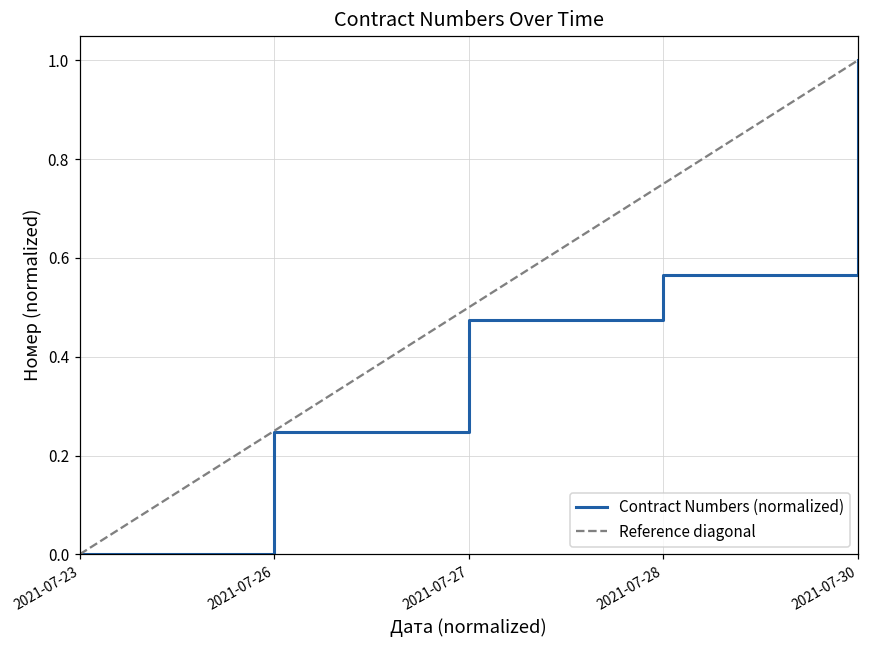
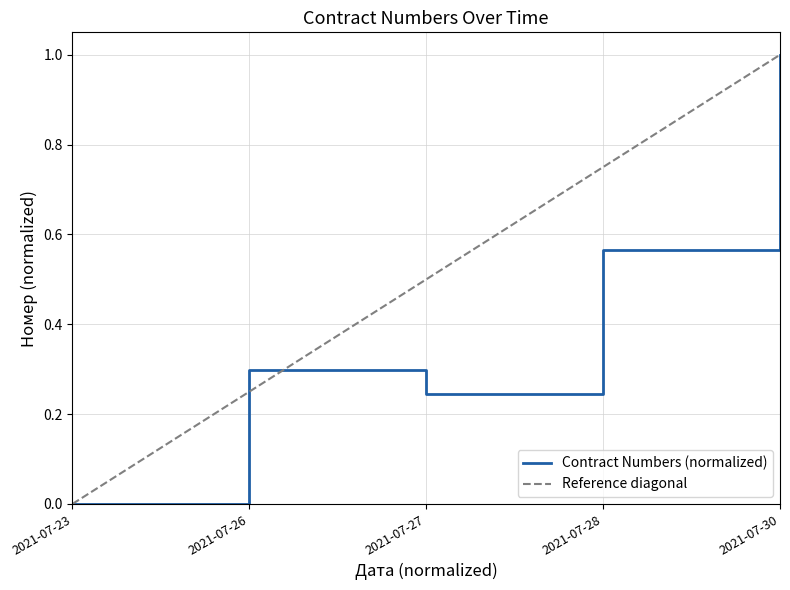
  {
    "Contract Numbers (normalized)": {
-     "2021-07-26": 0.25,
-     "2021-07-27": 0.48,
+     "2021-07-26": 0.30,
+     "2021-07-27": 0.25,
      "2021-07-28": 0.57
    }
  }
